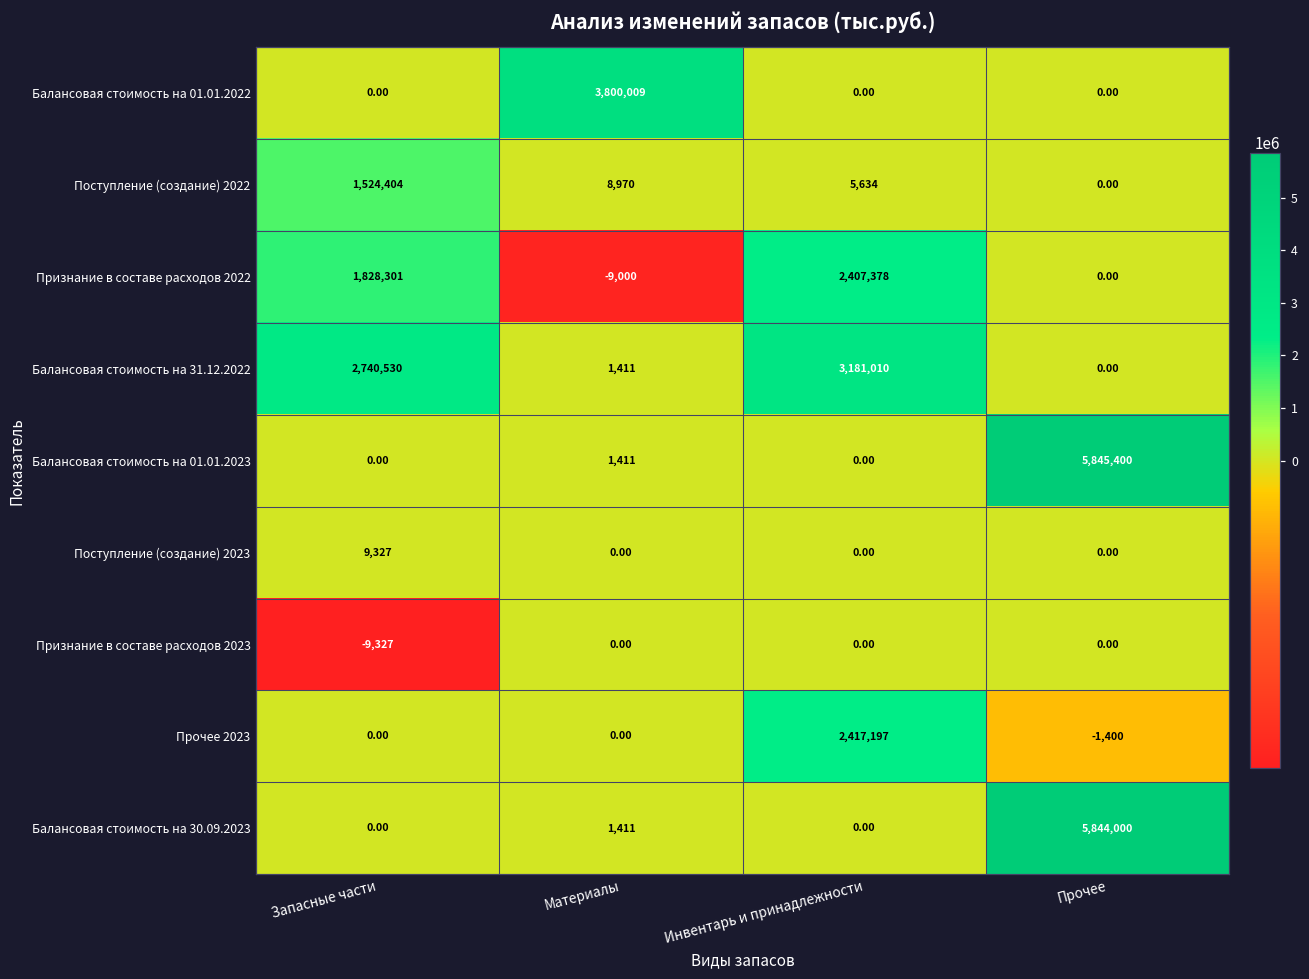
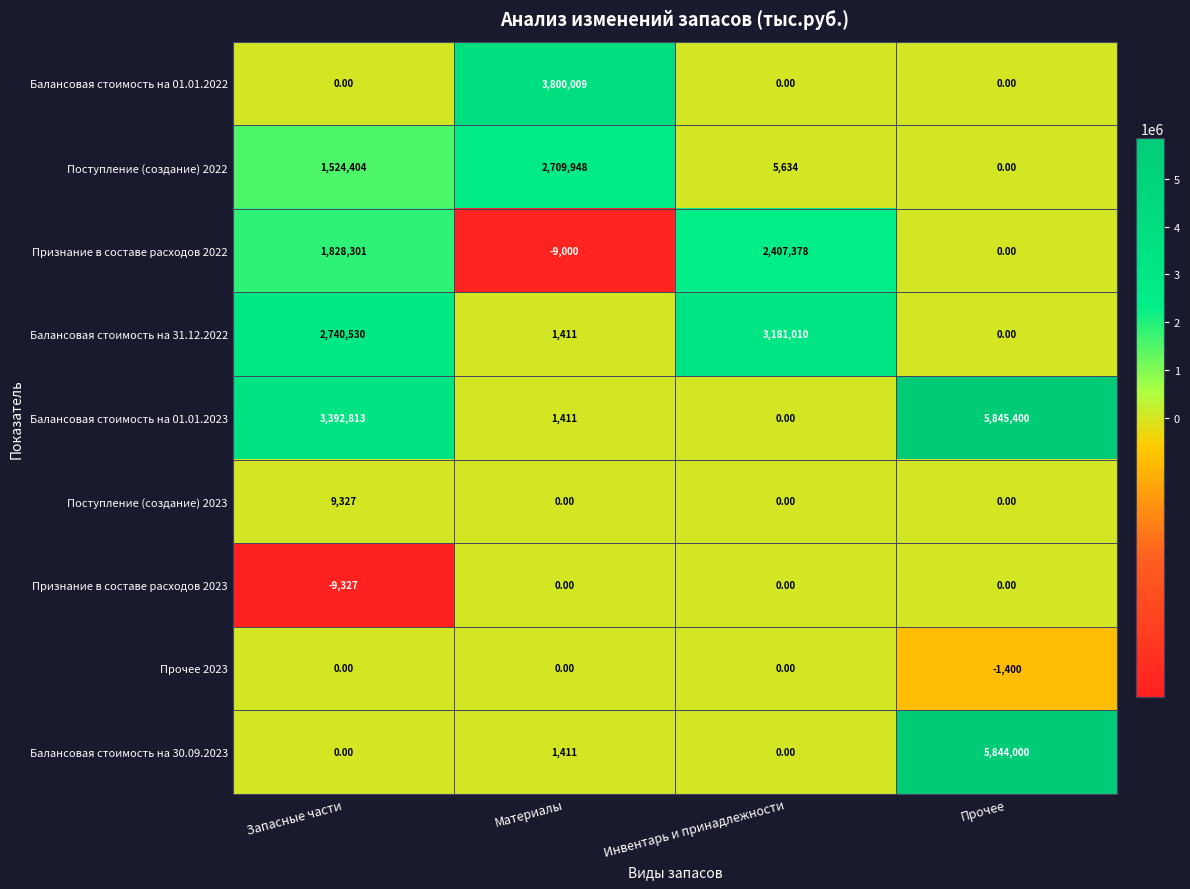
  {
    "Балансовая стоимость на 01.01.2022": {
      "Запасные части": "0.00",
      "Материалы": "3,800,009",
      "Инвентарь и принадлежности": "0.00",
      "Прочее": "0.00"
    },
    "Поступление (создание) 2022": {
      "Запасные части": "1,524,404",
-     "Материалы": "8,970",
+     "Материалы": "2,709,948",
      "Инвентарь и принадлежности": "5,634",
      "Прочее": "0.00"
    },
    "Признание в составе расходов 2022": {
      "Запасные части": "1,828,301",
      "Материалы": "-9,000",
      "Инвентарь и принадлежности": "2,407,378",
      "Прочее": "0.00"
    },
    "Балансовая стоимость на 31.12.2022": {
      "Запасные части": "2,740,530",
      "Материалы": "1,411",
      "Инвентарь и принадлежности": "3,181,010",
      "Прочее": "0.00"
    },
    "Балансовая стоимость на 01.01.2023": {
-     "Запасные части": "0.00",
+     "Запасные части": "3,392,813",
      "Материалы": "1,411",
      "Инвентарь и принадлежности": "0.00",
      "Прочее": "5,845,400"
    },
    "Поступление (создание) 2023": {
      "Запасные части": "9,327",
      "Материалы": "0.00",
      "Инвентарь и принадлежности": "0.00",
      "Прочее": "0.00"
    },
    "Признание в составе расходов 2023": {
      "Запасные части": "-9,327",
      "Материалы": "0.00",
      "Инвентарь и принадлежности": "0.00",
      "Прочее": "0.00"
    },
    "Прочее 2023": {
      "Запасные части": "0.00",
      "Материалы": "0.00",
-     "Инвентарь и принадлежности": "2,417,197",
+     "Инвентарь и принадлежности": "0.00",
      "Прочее": "-1,400"
    },
    "Балансовая стоимость на 30.09.2023": {
      "Запасные части": "0.00",
      "Материалы": "1,411",
      "Инвентарь и принадлежности": "0.00",
      "Прочее": "5,844,000"
    }
  }
